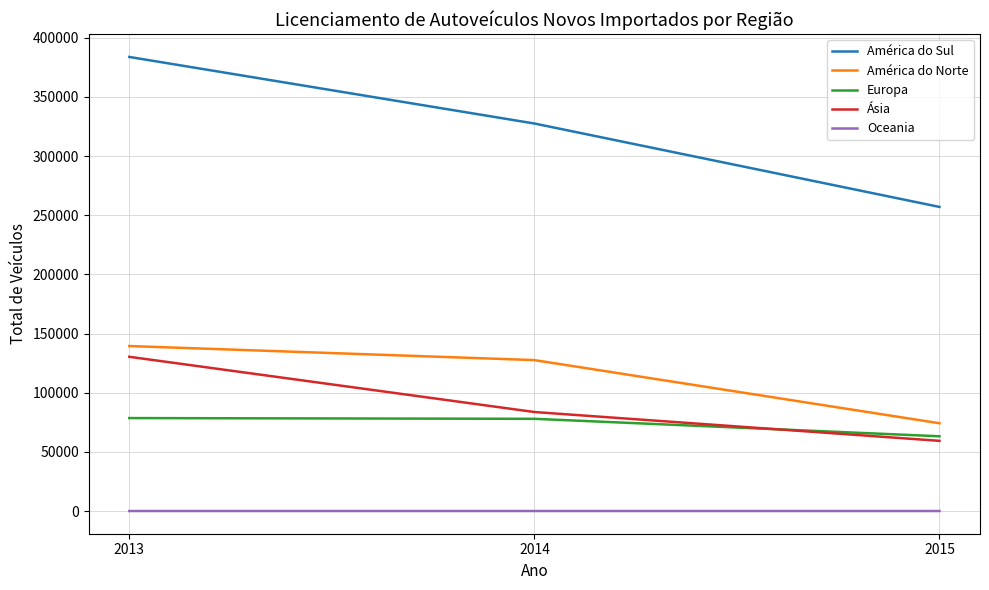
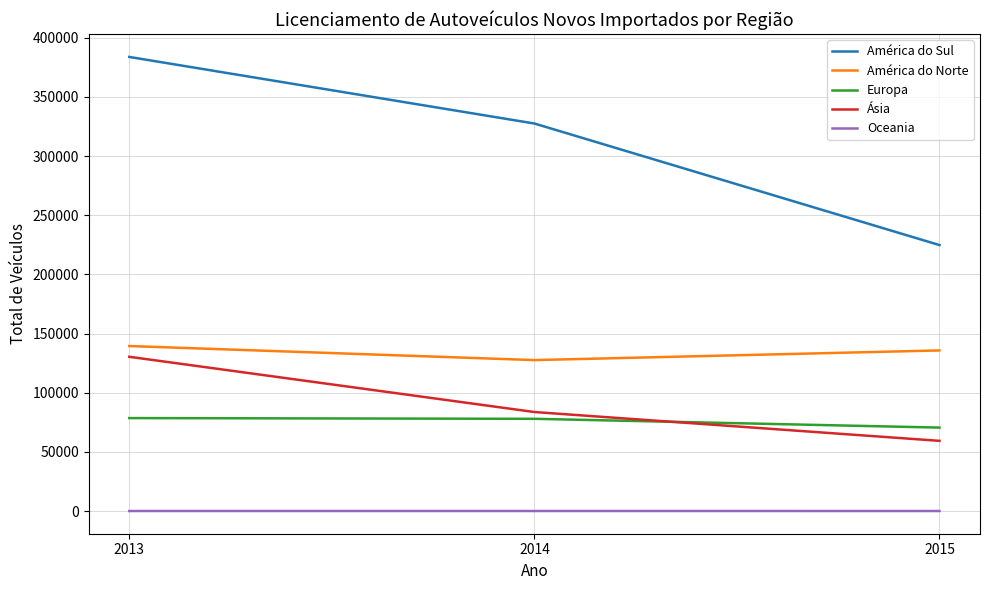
  {
    "América do Sul": {
      "2013": 384000,
      "2014": 328000,
-     "2015": 257000
+     "2015": 225000
    },
    "América do Norte": {
      "2013": 139000,
      "2014": 128000,
-     "2015": 74000
+     "2015": 136000
    },
    "Europa": {
      "2013": 79000,
      "2014": 78000,
-     "2015": 63000
+     "2015": 71000
    },
    "Ásia": {
      "2013": 130000,
      "2014": 84000,
      "2015": 59000
    },
    "Oceania": {
      "2013": 0,
      "2014": 0,
      "2015": 0
    }
  }
